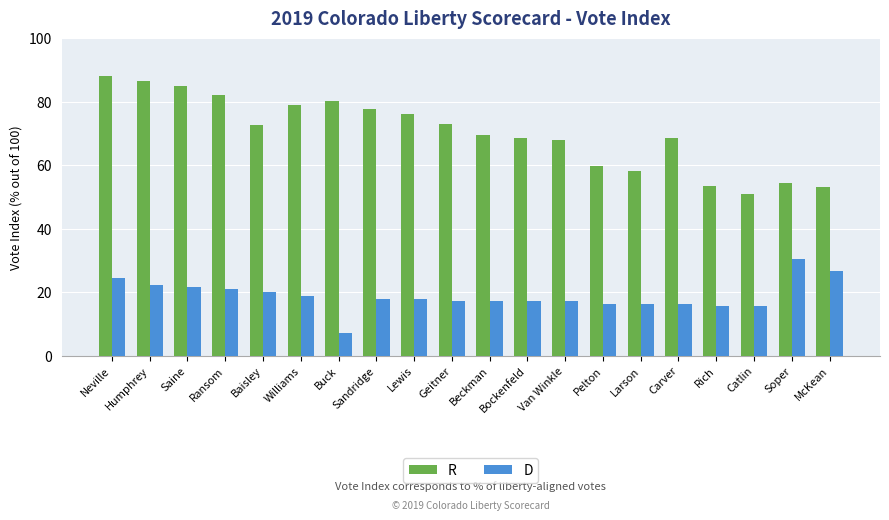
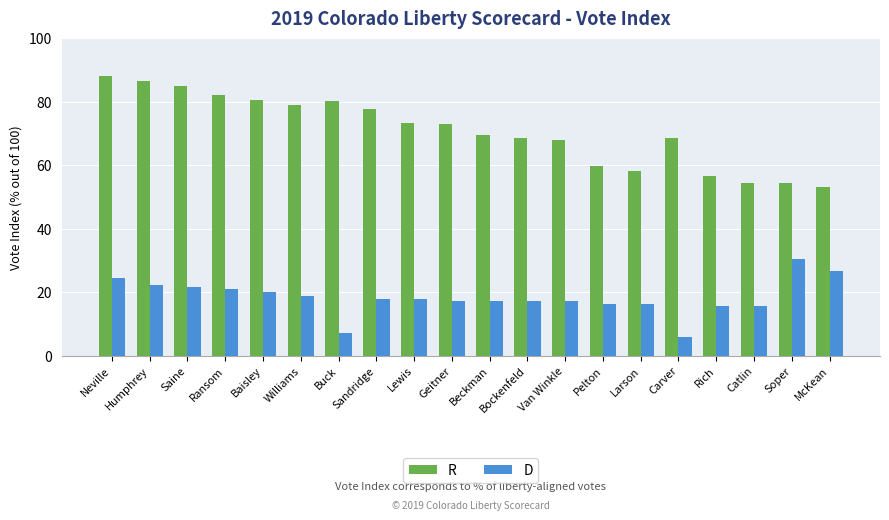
  {
    "R": {
      "Neville": 88,
      "Humphrey": 87,
      "Saine": 85,
      "Ransom": 82,
-     "Baisley": 73,
+     "Baisley": 81,
      "Williams": 79,
      "Buck": 80,
      "Sandridge": 78,
-     "Lewis": 76,
+     "Lewis": 73,
      "Geitner": 73,
      "Beckman": 69,
      "Bockenfeld": 69,
      "Van Winkle": 68,
      "Pelton": 60,
      "Larson": 58,
      "Carver": 69,
-     "Rich": 54,
-     "Catlin": 51,
+     "Rich": 57,
+     "Catlin": 55,
      "Soper": 55,
      "McKean": 53
    },
    "D": {
      "Neville": 25,
      "Humphrey": 22,
      "Saine": 22,
      "Ransom": 21,
      "Baisley": 20,
      "Williams": 19,
      "Buck": 7,
      "Sandridge": 18,
      "Lewis": 18,
      "Geitner": 17,
      "Beckman": 17,
      "Bockenfeld": 17,
      "Van Winkle": 17,
      "Pelton": 16,
      "Larson": 16,
-     "Carver": 16,
+     "Carver": 6,
      "Rich": 16,
      "Catlin": 16,
      "Soper": 30,
      "McKean": 27
    }
  }
